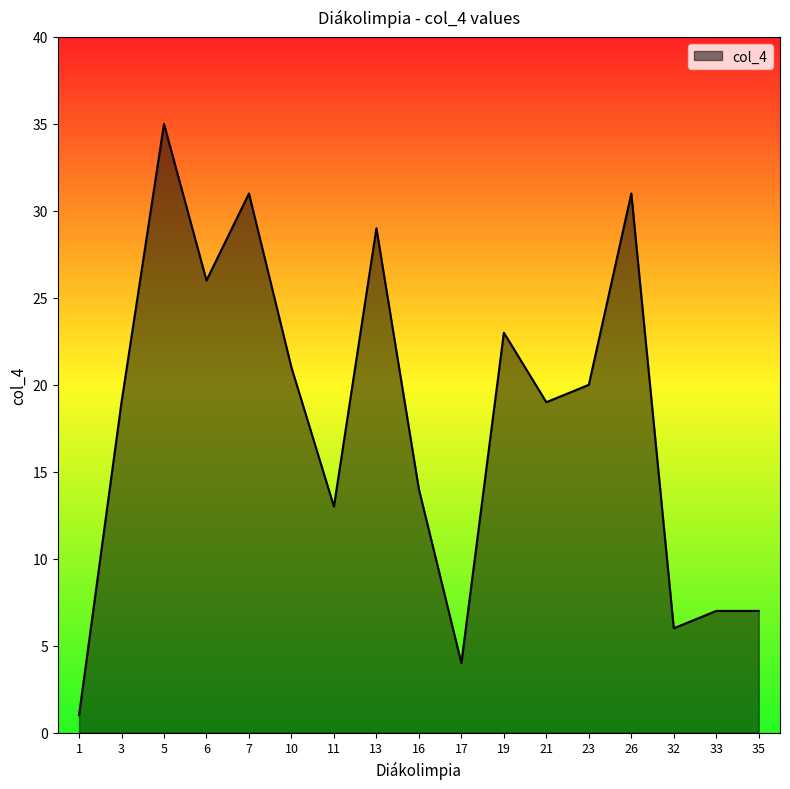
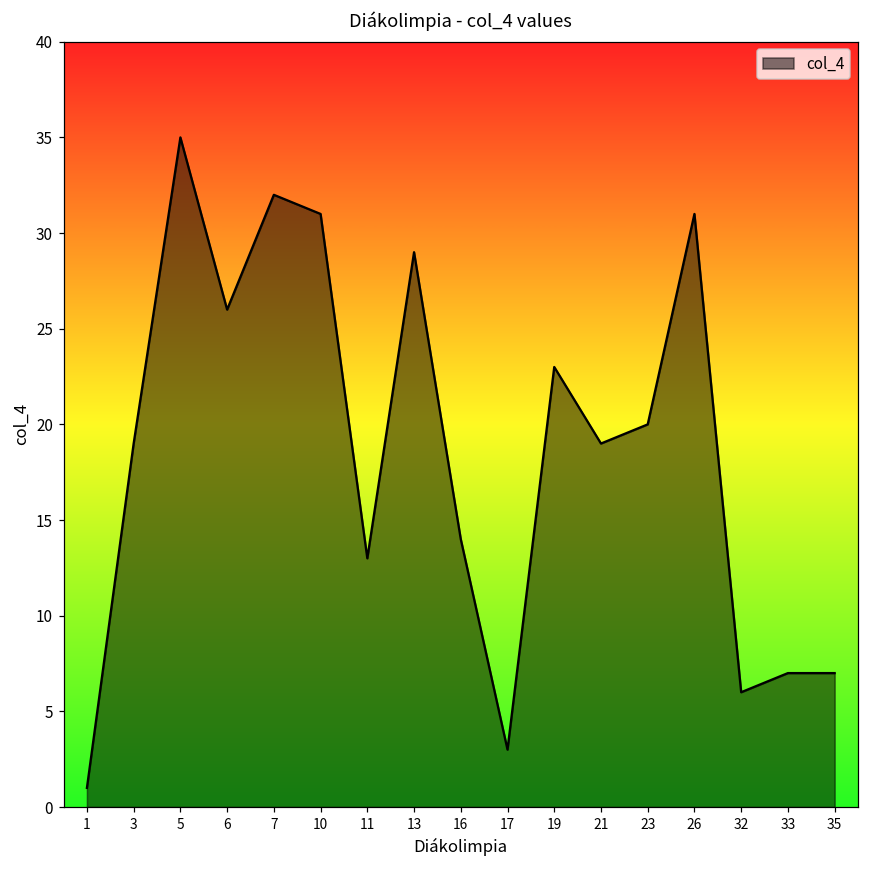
  {
    "1": 1,
    "3": 19,
    "5": 35,
    "6": 26,
-   "7": 31,
-   "10": 21,
+   "7": 32,
+   "10": 31,
    "11": 13,
    "13": 29,
    "16": 14,
-   "17": 4,
+   "17": 3,
    "19": 23,
    "21": 19,
    "23": 20,
    "26": 31,
    "32": 6,
    "33": 7,
    "35": 7
  }
